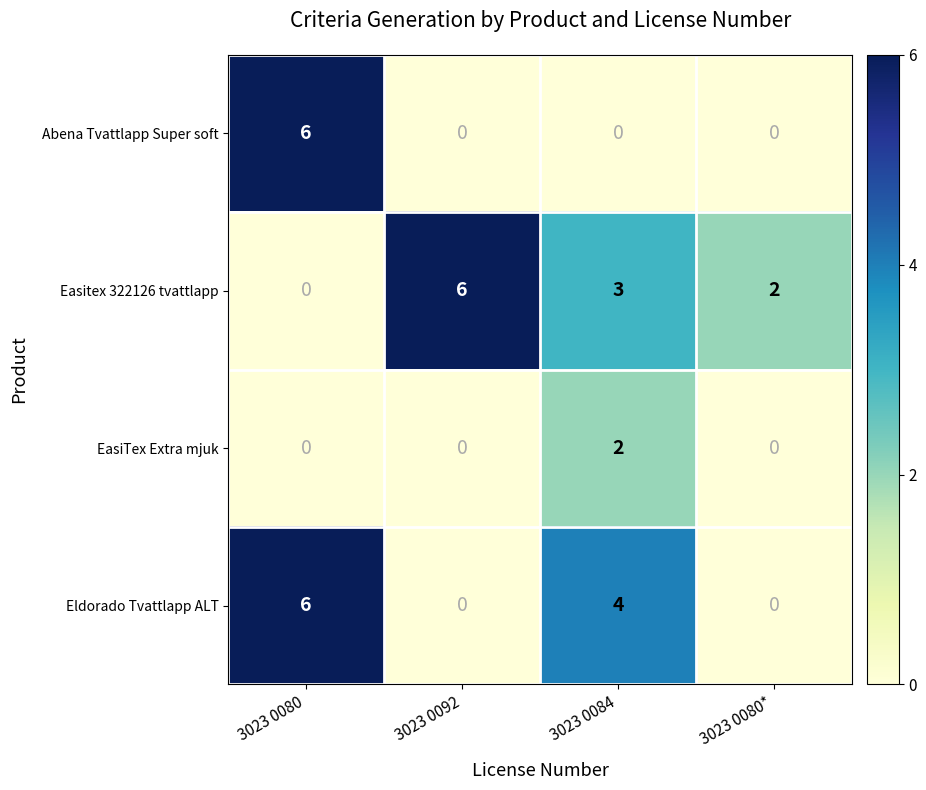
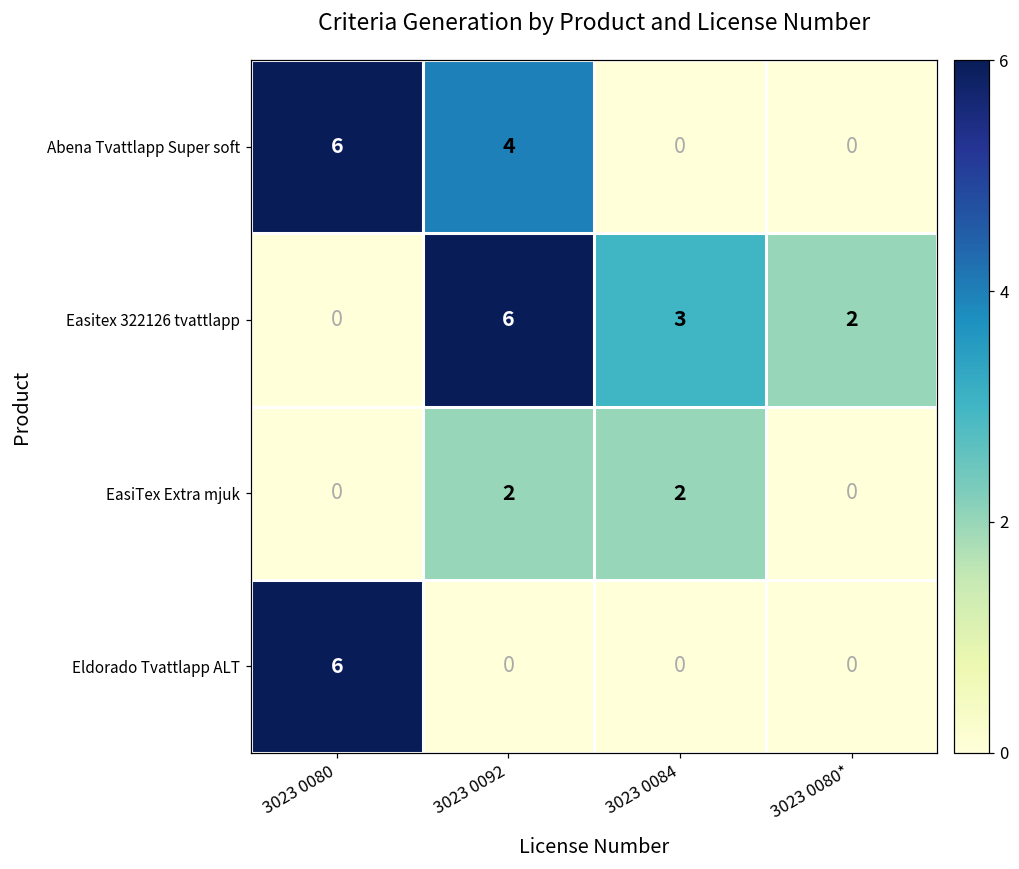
  {
    "Abena Tvattlapp Super soft": {
      "3023 0080": 6,
-     "3023 0092": 0,
+     "3023 0092": 4,
      "3023 0084": 0,
      "3023 0080*": 0
    },
    "Easitex 322126 tvattlapp": {
      "3023 0080": 0,
      "3023 0092": 6,
      "3023 0084": 3,
      "3023 0080*": 2
    },
    "EasiTex Extra mjuk": {
      "3023 0080": 0,
-     "3023 0092": 0,
+     "3023 0092": 2,
      "3023 0084": 2,
      "3023 0080*": 0
    },
    "Eldorado Tvattlapp ALT": {
      "3023 0080": 6,
      "3023 0092": 0,
-     "3023 0084": 4,
+     "3023 0084": 0,
      "3023 0080*": 0
    }
  }
